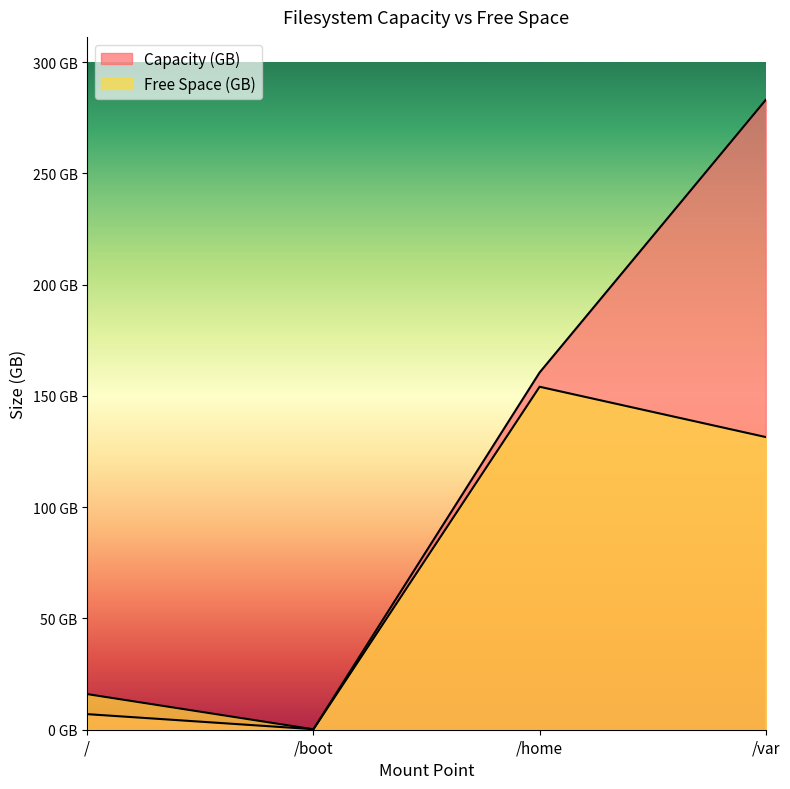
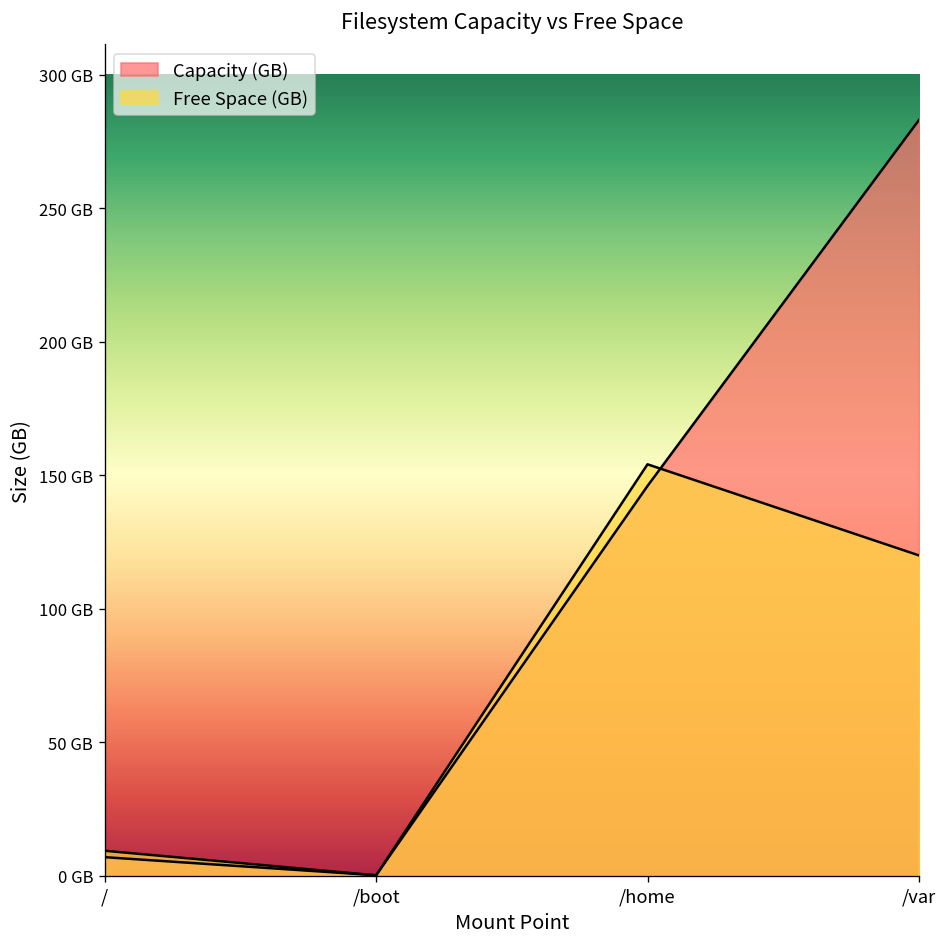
  {
    "Capacity (GB)": {
      "/": "7 GB",
-     "/home": "161 GB",
+     "/home": "146 GB",
      "/var": "283 GB"
    },
    "Free Space (GB)": {
-     "/": "16 GB",
+     "/": "9 GB",
      "/home": "154 GB",
-     "/var": "132 GB"
+     "/var": "120 GB"
    }
  }
